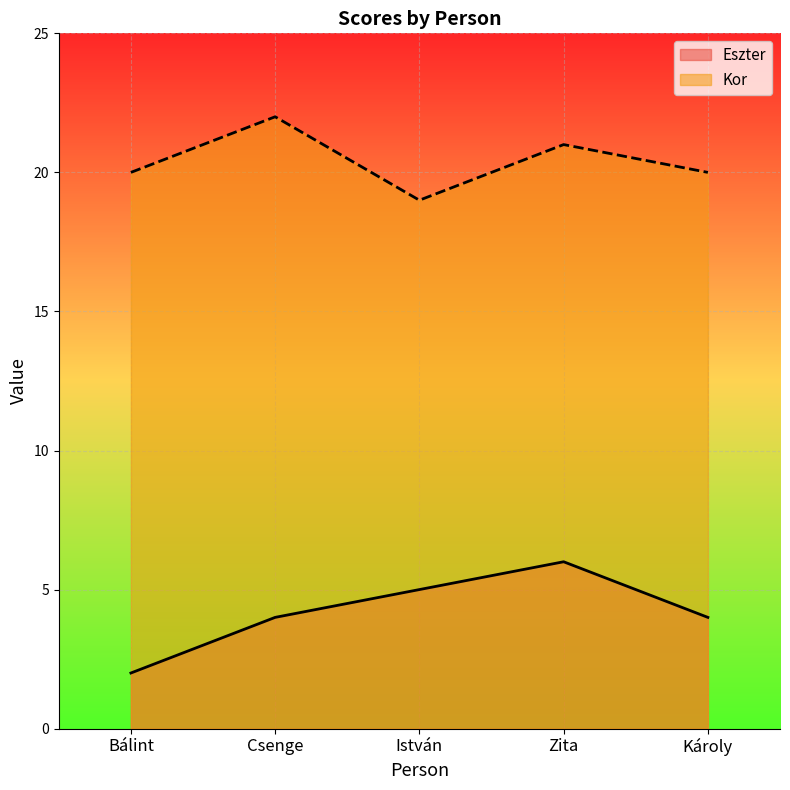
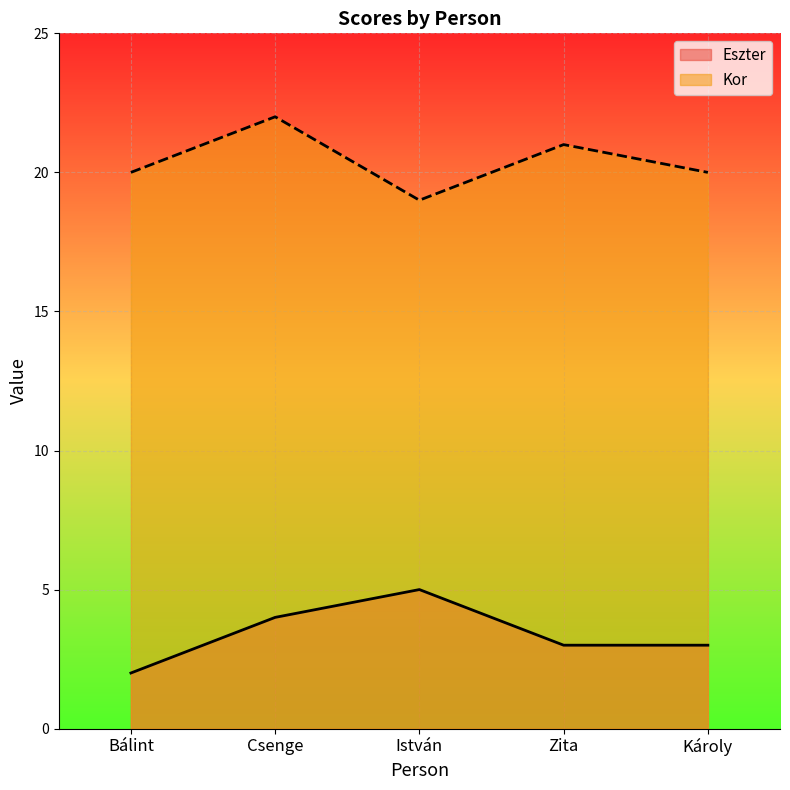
  {
    "Eszter": {
      "Bálint": 2,
      "Csenge": 4,
      "István": 5,
-     "Zita": 6,
-     "Károly": 4
+     "Zita": 3,
+     "Károly": 3
    },
    "Kor": {
      "Bálint": 20,
      "Csenge": 22,
      "István": 19,
      "Zita": 21,
      "Károly": 20
    }
  }
